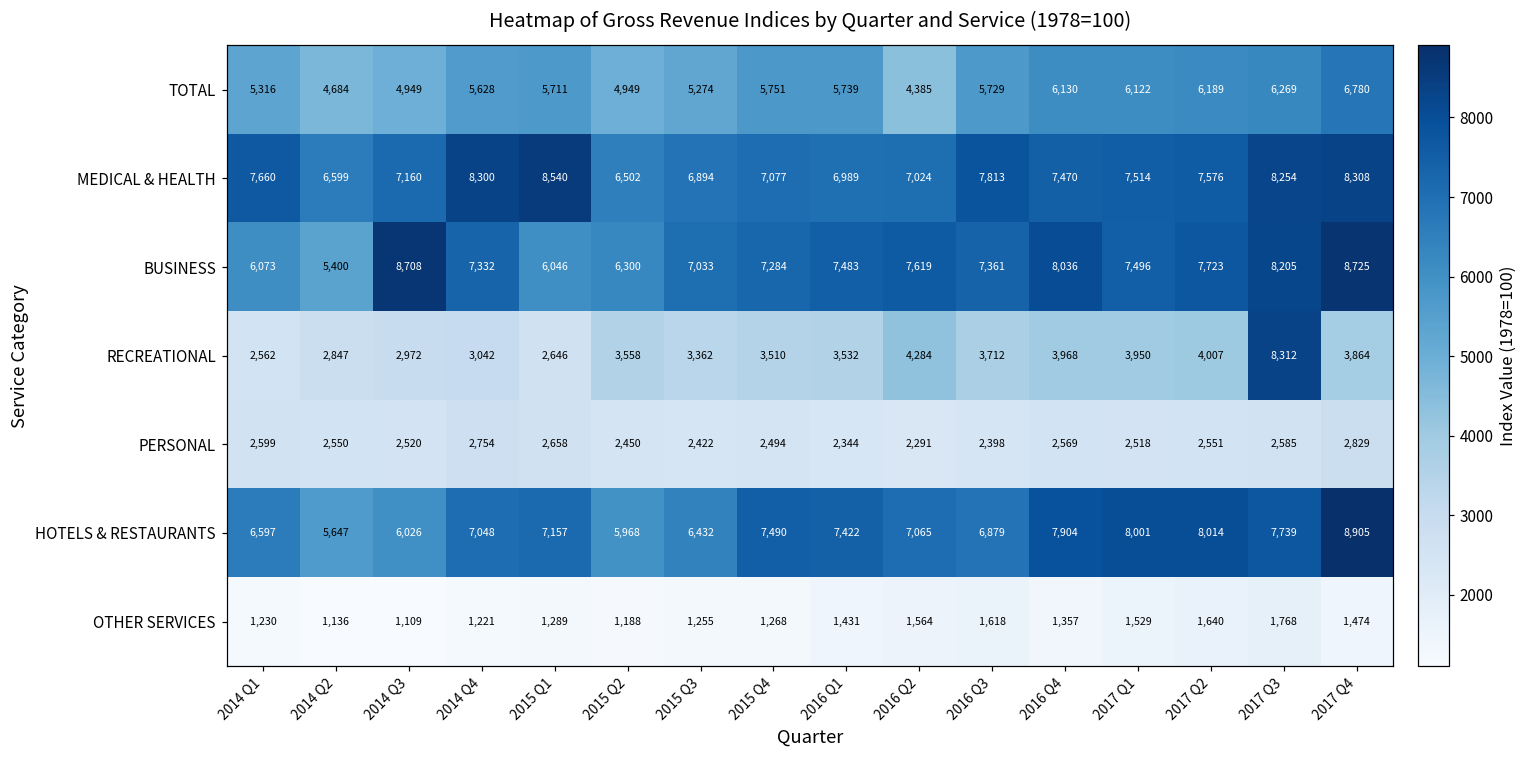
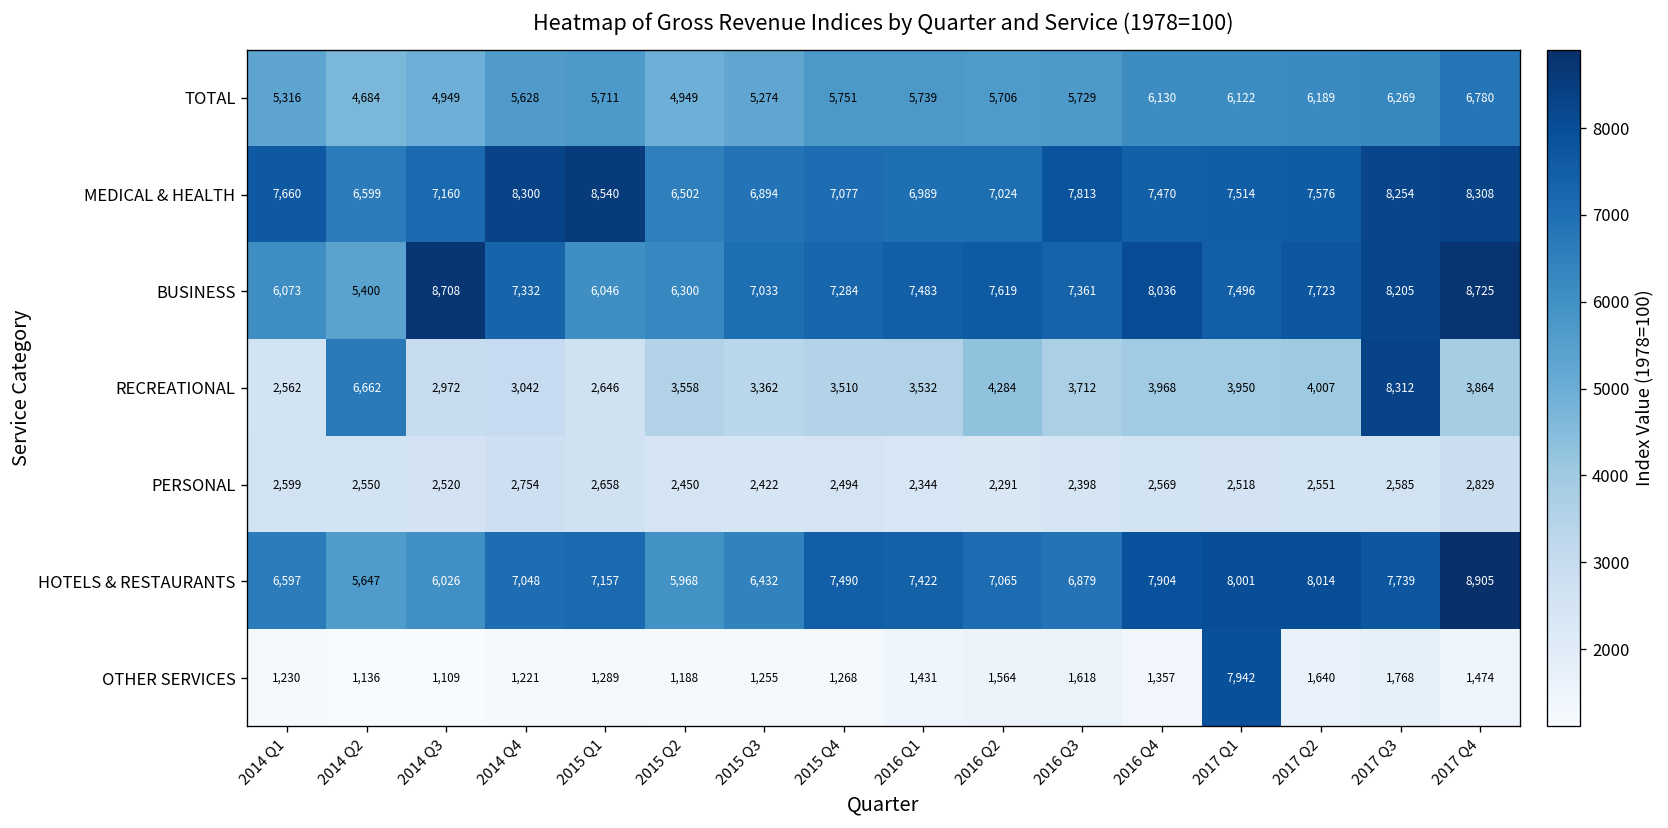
  {
    "TOTAL": {
      "2014 Q1": "5,316",
      "2014 Q2": "4,684",
      "2014 Q3": "4,949",
      "2014 Q4": "5,628",
      "2015 Q1": "5,711",
      "2015 Q2": "4,949",
      "2015 Q3": "5,274",
      "2015 Q4": "5,751",
      "2016 Q1": "5,739",
-     "2016 Q2": "4,385",
+     "2016 Q2": "5,706",
      "2016 Q3": "5,729",
      "2016 Q4": "6,130",
      "2017 Q1": "6,122",
      "2017 Q2": "6,189",
      "2017 Q3": "6,269",
      "2017 Q4": "6,780"
    },
    "MEDICAL & HEALTH": {
      "2014 Q1": "7,660",
      "2014 Q2": "6,599",
      "2014 Q3": "7,160",
      "2014 Q4": "8,300",
      "2015 Q1": "8,540",
      "2015 Q2": "6,502",
      "2015 Q3": "6,894",
      "2015 Q4": "7,077",
      "2016 Q1": "6,989",
      "2016 Q2": "7,024",
      "2016 Q3": "7,813",
      "2016 Q4": "7,470",
      "2017 Q1": "7,514",
      "2017 Q2": "7,576",
      "2017 Q3": "8,254",
      "2017 Q4": "8,308"
    },
    "BUSINESS": {
      "2014 Q1": "6,073",
      "2014 Q2": "5,400",
      "2014 Q3": "8,708",
      "2014 Q4": "7,332",
      "2015 Q1": "6,046",
      "2015 Q2": "6,300",
      "2015 Q3": "7,033",
      "2015 Q4": "7,284",
      "2016 Q1": "7,483",
      "2016 Q2": "7,619",
      "2016 Q3": "7,361",
      "2016 Q4": "8,036",
      "2017 Q1": "7,496",
      "2017 Q2": "7,723",
      "2017 Q3": "8,205",
      "2017 Q4": "8,725"
    },
    "RECREATIONAL": {
      "2014 Q1": "2,562",
-     "2014 Q2": "2,847",
+     "2014 Q2": "6,662",
      "2014 Q3": "2,972",
      "2014 Q4": "3,042",
      "2015 Q1": "2,646",
      "2015 Q2": "3,558",
      "2015 Q3": "3,362",
      "2015 Q4": "3,510",
      "2016 Q1": "3,532",
      "2016 Q2": "4,284",
      "2016 Q3": "3,712",
      "2016 Q4": "3,968",
      "2017 Q1": "3,950",
      "2017 Q2": "4,007",
      "2017 Q3": "8,312",
      "2017 Q4": "3,864"
    },
    "PERSONAL": {
      "2014 Q1": "2,599",
      "2014 Q2": "2,550",
      "2014 Q3": "2,520",
      "2014 Q4": "2,754",
      "2015 Q1": "2,658",
      "2015 Q2": "2,450",
      "2015 Q3": "2,422",
      "2015 Q4": "2,494",
      "2016 Q1": "2,344",
      "2016 Q2": "2,291",
      "2016 Q3": "2,398",
      "2016 Q4": "2,569",
      "2017 Q1": "2,518",
      "2017 Q2": "2,551",
      "2017 Q3": "2,585",
      "2017 Q4": "2,829"
    },
    "HOTELS & RESTAURANTS": {
      "2014 Q1": "6,597",
      "2014 Q2": "5,647",
      "2014 Q3": "6,026",
      "2014 Q4": "7,048",
      "2015 Q1": "7,157",
      "2015 Q2": "5,968",
      "2015 Q3": "6,432",
      "2015 Q4": "7,490",
      "2016 Q1": "7,422",
      "2016 Q2": "7,065",
      "2016 Q3": "6,879",
      "2016 Q4": "7,904",
      "2017 Q1": "8,001",
      "2017 Q2": "8,014",
      "2017 Q3": "7,739",
      "2017 Q4": "8,905"
    },
    "OTHER SERVICES": {
      "2014 Q1": "1,230",
      "2014 Q2": "1,136",
      "2014 Q3": "1,109",
      "2014 Q4": "1,221",
      "2015 Q1": "1,289",
      "2015 Q2": "1,188",
      "2015 Q3": "1,255",
      "2015 Q4": "1,268",
      "2016 Q1": "1,431",
      "2016 Q2": "1,564",
      "2016 Q3": "1,618",
      "2016 Q4": "1,357",
-     "2017 Q1": "1,529",
+     "2017 Q1": "7,942",
      "2017 Q2": "1,640",
      "2017 Q3": "1,768",
      "2017 Q4": "1,474"
    }
  }
